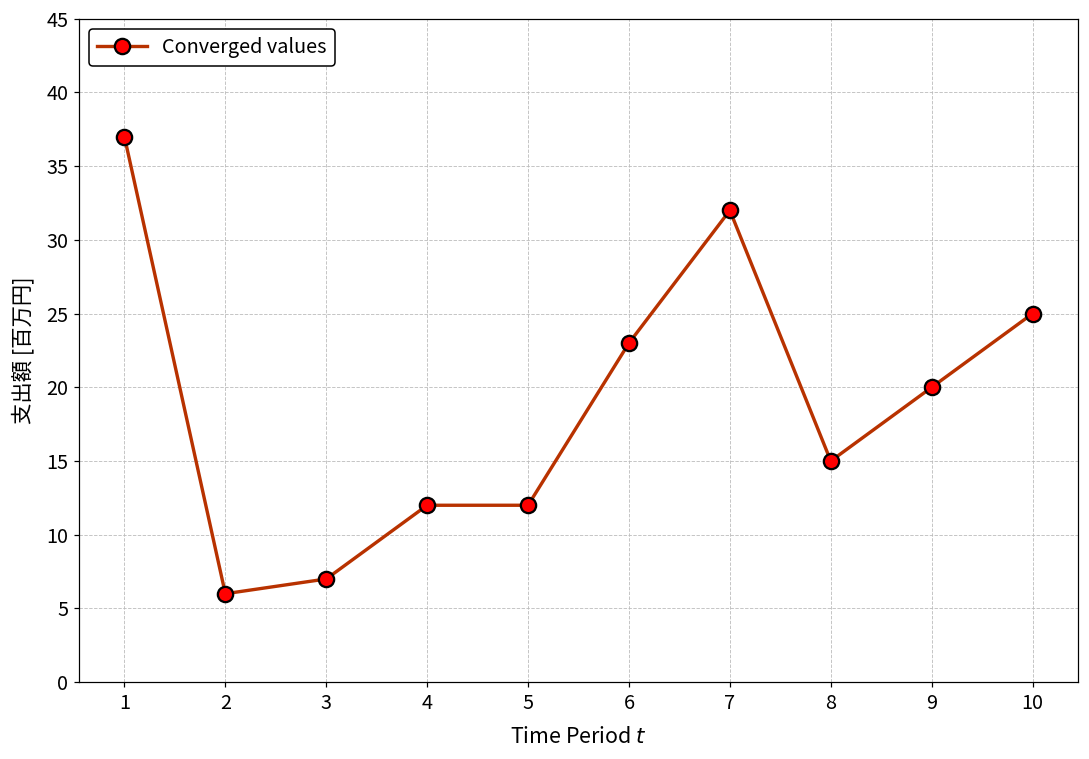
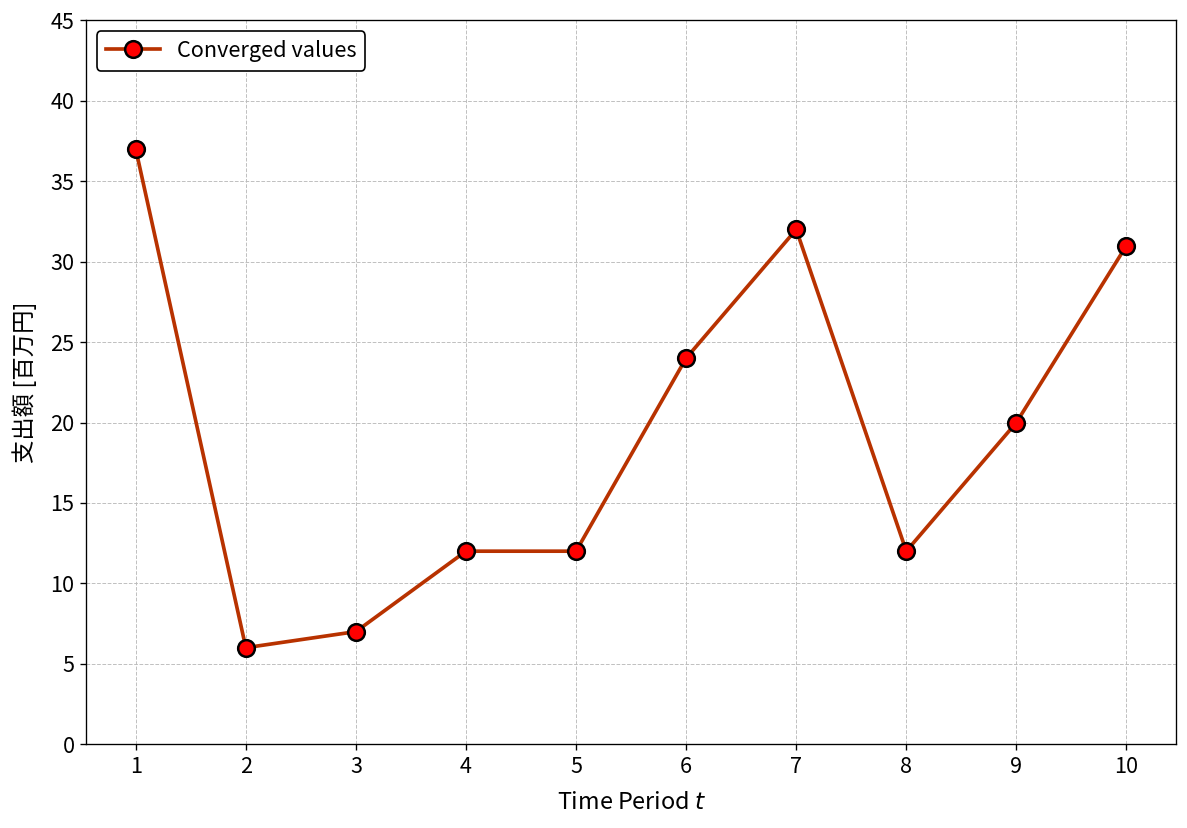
  {
    "1": 37,
    "2": 6,
    "3": 7,
    "4": 12,
    "5": 12,
-   "6": 23,
+   "6": 24,
    "7": 32,
-   "8": 15,
+   "8": 12,
    "9": 20,
-   "10": 25
+   "10": 31
  }
